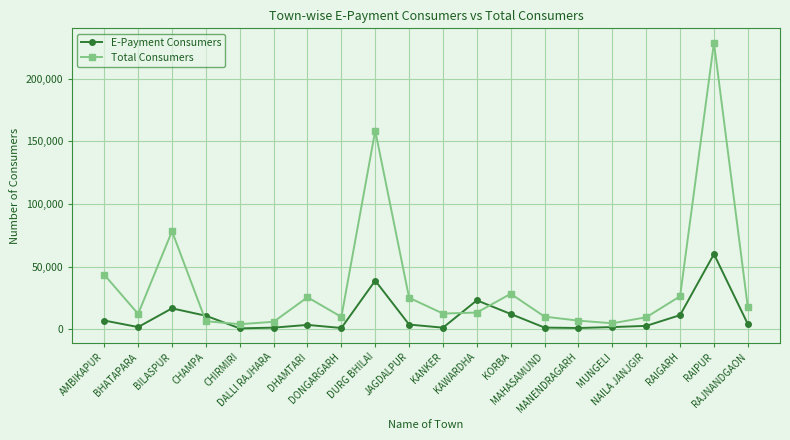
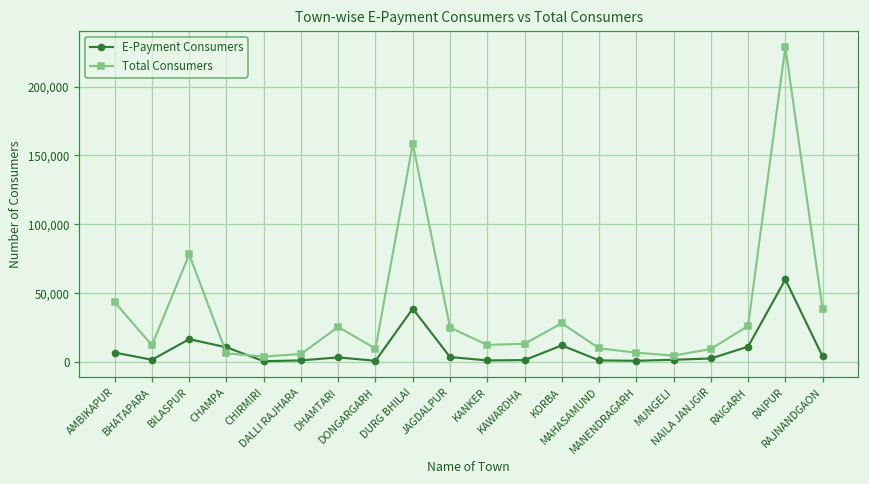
  {
    "E-Payment Consumers": {
      "AMBIKAPUR": "7,000",
      "BHATAPARA": "2,000",
      "BILASPUR": "17,000",
      "CHAMPA": "11,000",
      "CHIRMIRI": "1,000",
      "DALLI RAJHARA": "1,000",
      "DHAMTARI": "3,000",
      "DONGARGARH": "1,000",
      "DURG BHILAI": "39,000",
      "JAGDALPUR": "4,000",
      "KANKER": "1,000",
-     "KAWARDHA": "23,000",
+     "KAWARDHA": "2,000",
      "KORBA": "12,000",
      "MAHASAMUND": "1,000",
      "MANENDRAGARH": "1,000",
      "MUNGELI": "2,000",
      "NAILA JANJGIR": "3,000",
      "RAIGARH": "11,000",
      "RAIPUR": "60,000",
      "RAJNANDGAON": "4,000"
    },
    "Total Consumers": {
      "AMBIKAPUR": "44,000",
      "BHATAPARA": "12,000",
      "BILASPUR": "78,000",
      "CHAMPA": "6,000",
      "CHIRMIRI": "4,000",
      "DALLI RAJHARA": "6,000",
      "DHAMTARI": "26,000",
      "DONGARGARH": "10,000",
      "DURG BHILAI": "159,000",
      "JAGDALPUR": "25,000",
      "KANKER": "13,000",
      "KAWARDHA": "13,000",
      "KORBA": "28,000",
      "MAHASAMUND": "10,000",
      "MANENDRAGARH": "7,000",
      "MUNGELI": "5,000",
      "NAILA JANJGIR": "10,000",
      "RAIGARH": "26,000",
      "RAIPUR": "229,000",
-     "RAJNANDGAON": "18,000"
+     "RAJNANDGAON": "38,000"
    }
  }
